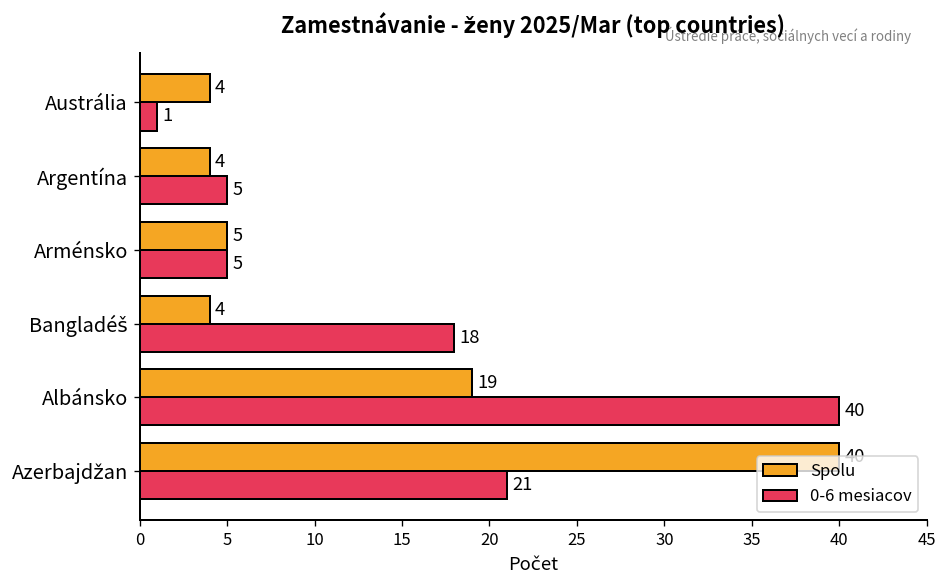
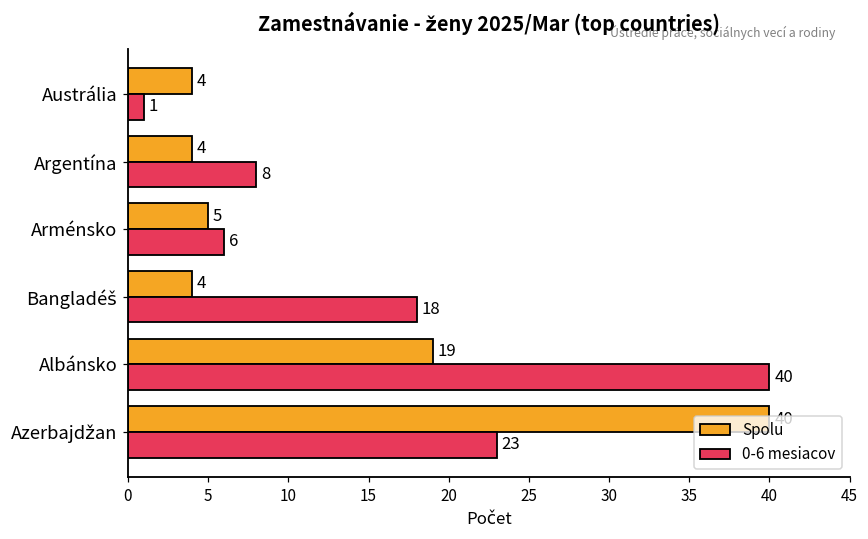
  {
    "Spolu": {
      "Austrália": 4,
      "Argentína": 4,
      "Arménsko": 5,
      "Bangladéš": 4,
      "Albánsko": 19
    },
    "0-6 mesiacov": {
      "Austrália": 1,
-     "Argentína": 5,
-     "Arménsko": 5,
+     "Argentína": 8,
+     "Arménsko": 6,
      "Bangladéš": 18,
      "Albánsko": 40,
-     "Azerbajdžan": 21
+     "Azerbajdžan": 23
    }
  }
